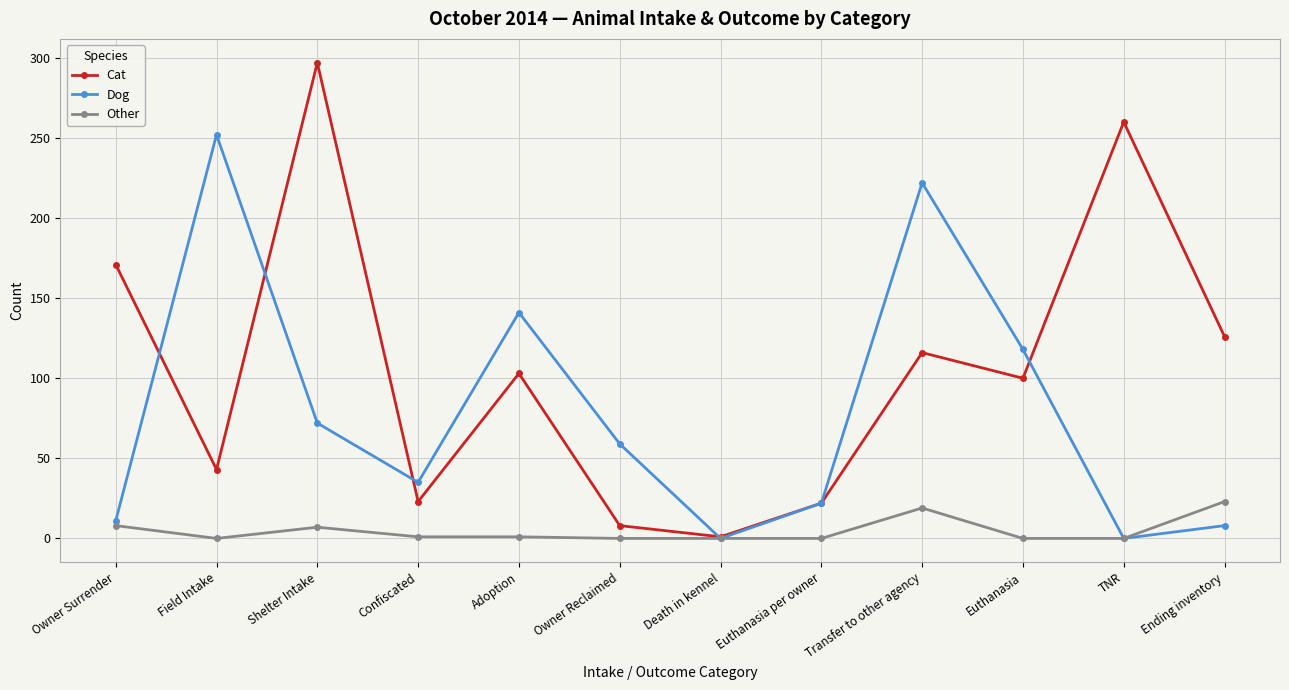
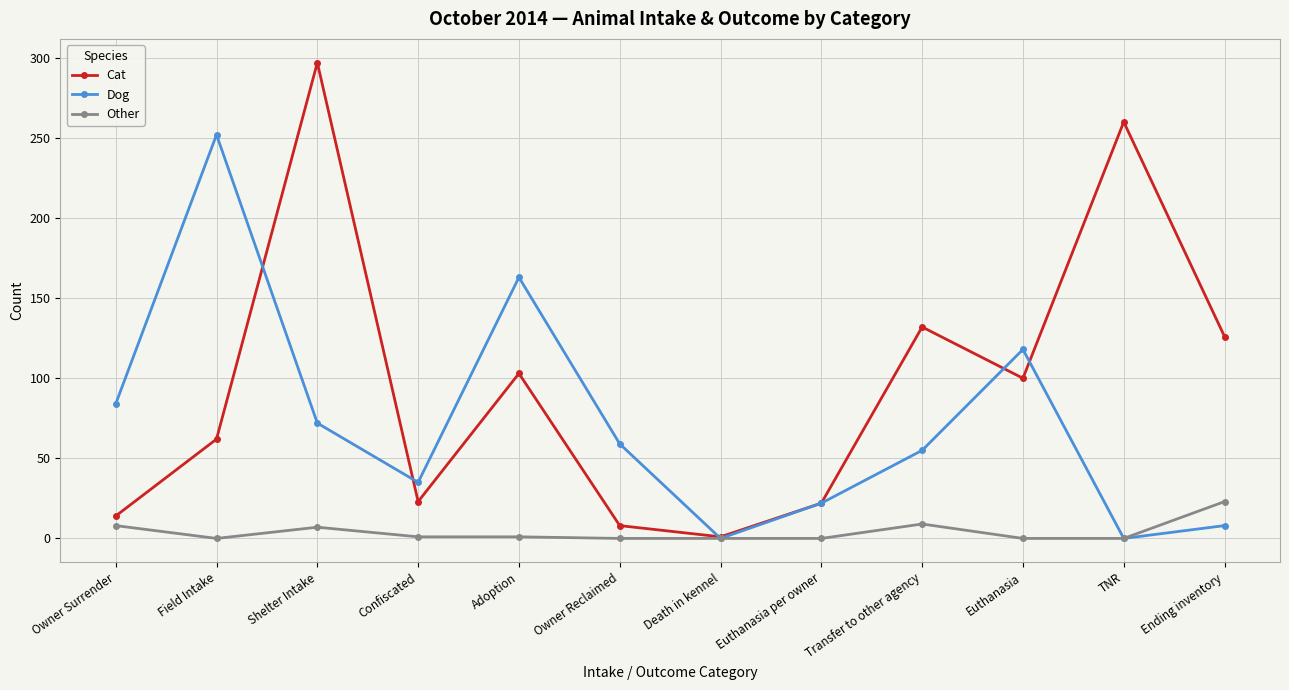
  {
    "Cat": {
-     "Owner Surrender": 171,
-     "Field Intake": 43,
+     "Owner Surrender": 14,
+     "Field Intake": 62,
      "Shelter Intake": 297,
      "Confiscated": 23,
      "Adoption": 103,
      "Owner Reclaimed": 8,
-     "Transfer to other agency": 116,
+     "Transfer to other agency": 132,
      "Euthanasia": 100,
      "TNR": 260,
      "Ending inventory": 126
    },
    "Dog": {
-     "Owner Surrender": 11,
+     "Owner Surrender": 84,
      "Field Intake": 252,
      "Shelter Intake": 72,
      "Confiscated": 35,
-     "Adoption": 141,
+     "Adoption": 163,
      "Owner Reclaimed": 59,
-     "Transfer to other agency": 222,
+     "Transfer to other agency": 55,
      "Euthanasia": 118,
      "Ending inventory": 8
    },
    "Other": {
      "Owner Surrender": 8,
      "Field Intake": 0,
      "Shelter Intake": 7,
      "Confiscated": 1,
      "Adoption": 1,
      "Owner Reclaimed": 0,
      "Euthanasia per owner": 0,
-     "Transfer to other agency": 19,
+     "Transfer to other agency": 9,
      "Euthanasia": 0,
      "Ending inventory": 23
    }
  }
